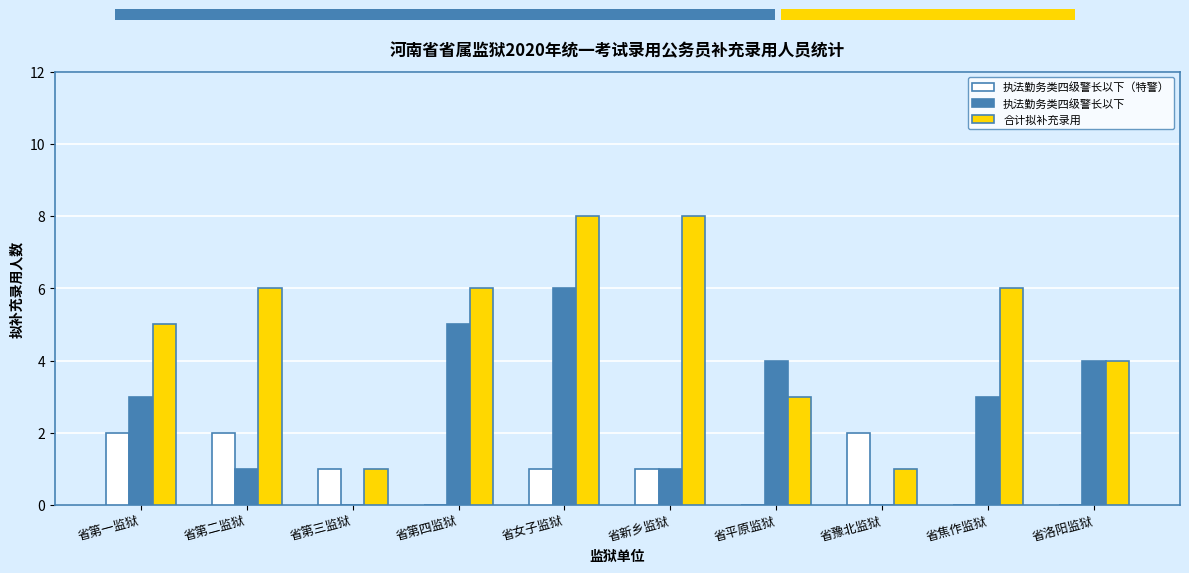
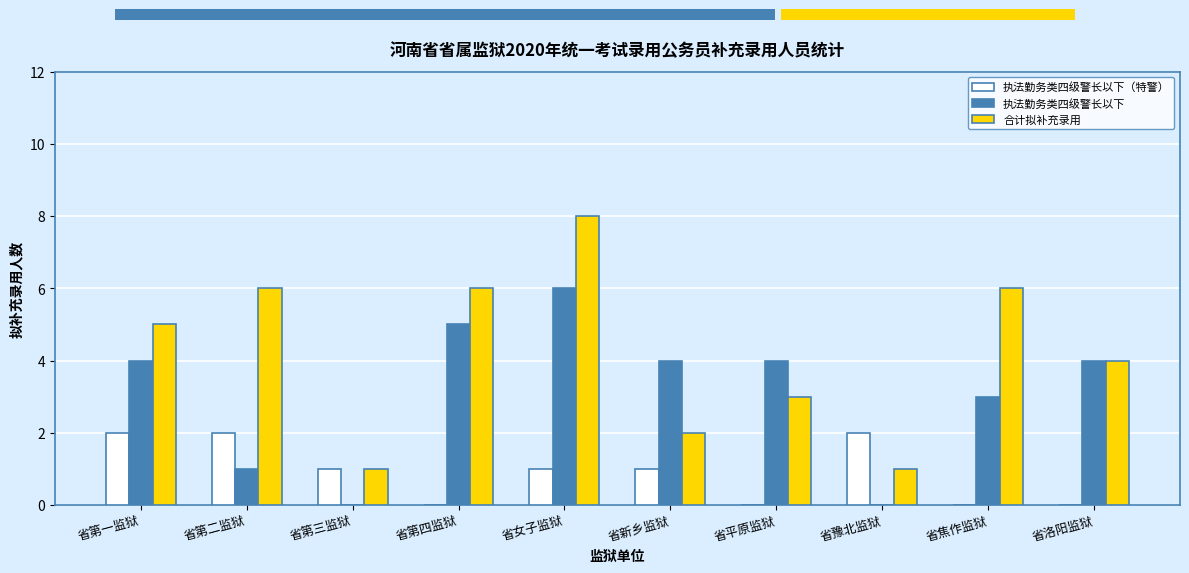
  {
    "执法勤务类四级警长以下（特警）": {
      "省第一监狱": 2,
      "省第二监狱": 2,
      "省第三监狱": 1,
      "省第四监狱": 0,
      "省女子监狱": 1,
      "省新乡监狱": 1,
      "省平原监狱": 0,
      "省豫北监狱": 2,
      "省焦作监狱": 0,
      "省洛阳监狱": 0
    },
    "执法勤务类四级警长以下": {
-     "省第一监狱": 3,
+     "省第一监狱": 4,
      "省第二监狱": 1,
      "省第三监狱": 0,
      "省第四监狱": 5,
      "省女子监狱": 6,
-     "省新乡监狱": 1,
+     "省新乡监狱": 4,
      "省平原监狱": 4,
      "省豫北监狱": 0,
      "省焦作监狱": 3,
      "省洛阳监狱": 4
    },
    "合计拟补充录用": {
      "省第一监狱": 5,
      "省第二监狱": 6,
      "省第三监狱": 1,
      "省第四监狱": 6,
      "省女子监狱": 8,
-     "省新乡监狱": 8,
+     "省新乡监狱": 2,
      "省平原监狱": 3,
      "省豫北监狱": 1,
      "省焦作监狱": 6,
      "省洛阳监狱": 4
    }
  }
